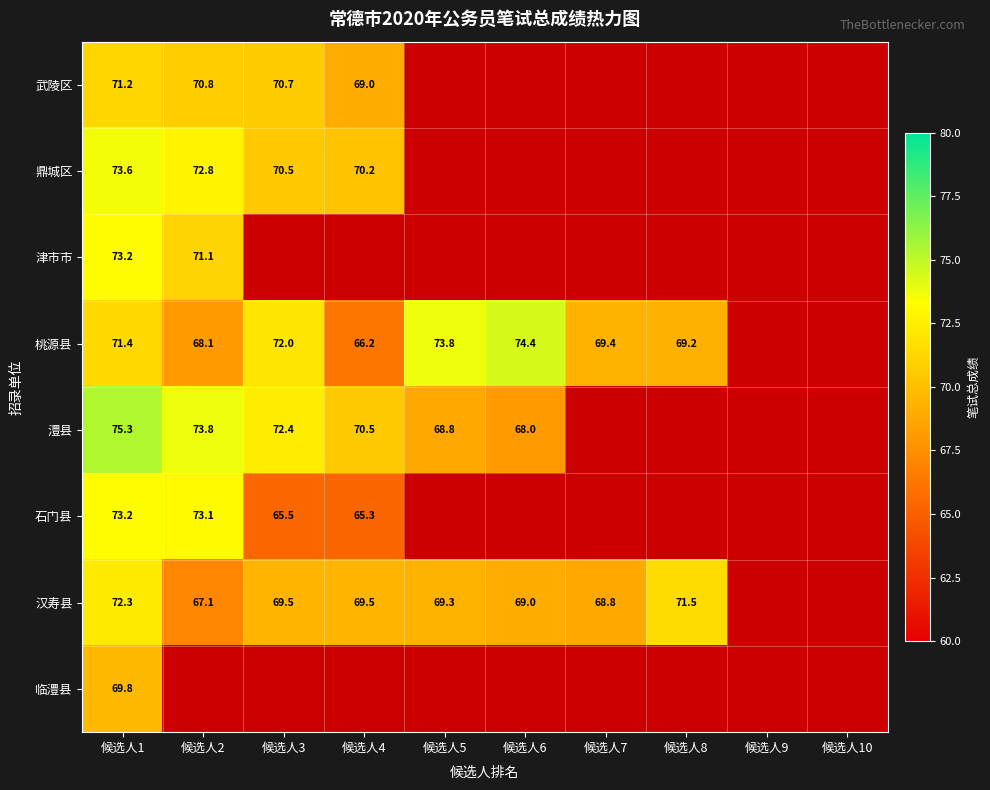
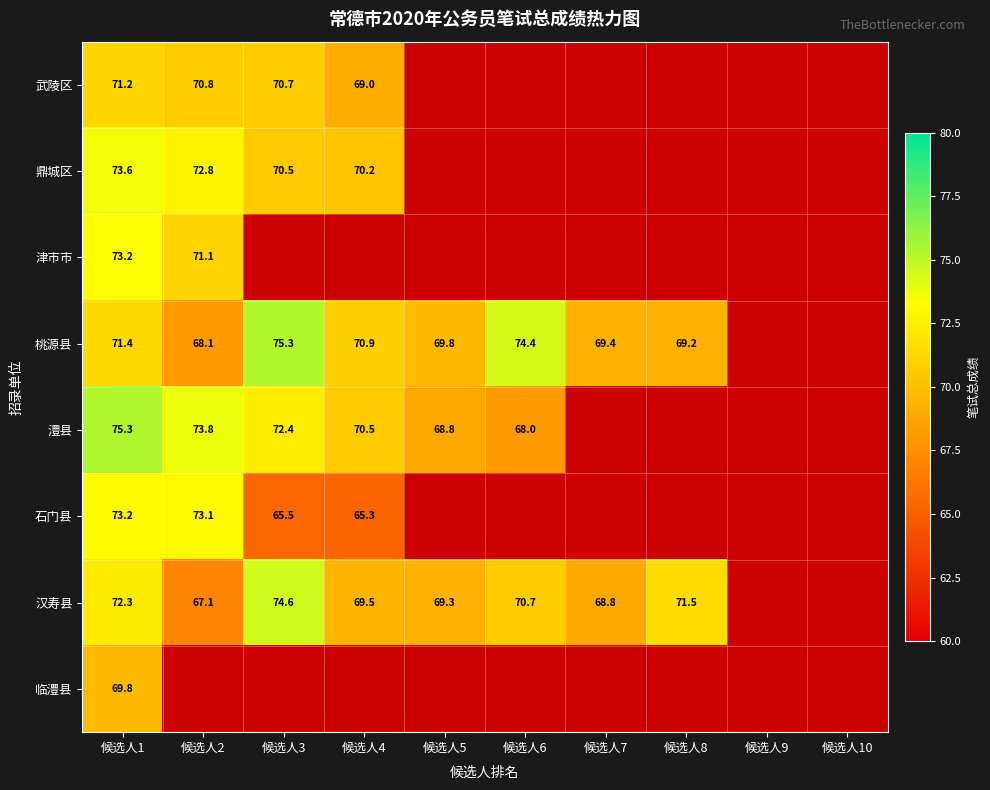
  {
    "武陵区": {
      "候选人1": 71.2,
      "候选人2": 70.8,
      "候选人3": 70.7,
      "候选人4": 69.0
    },
    "鼎城区": {
      "候选人1": 73.6,
      "候选人2": 72.8,
      "候选人3": 70.5,
      "候选人4": 70.2
    },
    "津市市": {
      "候选人1": 73.2,
      "候选人2": 71.1
    },
    "桃源县": {
      "候选人1": 71.4,
      "候选人2": 68.1,
-     "候选人3": 72.0,
-     "候选人4": 66.2,
-     "候选人5": 73.8,
+     "候选人3": 75.3,
+     "候选人4": 70.9,
+     "候选人5": 69.8,
      "候选人6": 74.4,
      "候选人7": 69.4,
      "候选人8": 69.2
    },
    "澧县": {
      "候选人1": 75.3,
      "候选人2": 73.8,
      "候选人3": 72.4,
      "候选人4": 70.5,
      "候选人5": 68.8,
      "候选人6": 68.0
    },
    "石门县": {
      "候选人1": 73.2,
      "候选人2": 73.1,
      "候选人3": 65.5,
      "候选人4": 65.3
    },
    "汉寿县": {
      "候选人1": 72.3,
      "候选人2": 67.1,
-     "候选人3": 69.5,
+     "候选人3": 74.6,
      "候选人4": 69.5,
      "候选人5": 69.3,
-     "候选人6": 69.0,
+     "候选人6": 70.7,
      "候选人7": 68.8,
      "候选人8": 71.5
    },
    "临澧县": {
      "候选人1": 69.8
    }
  }
